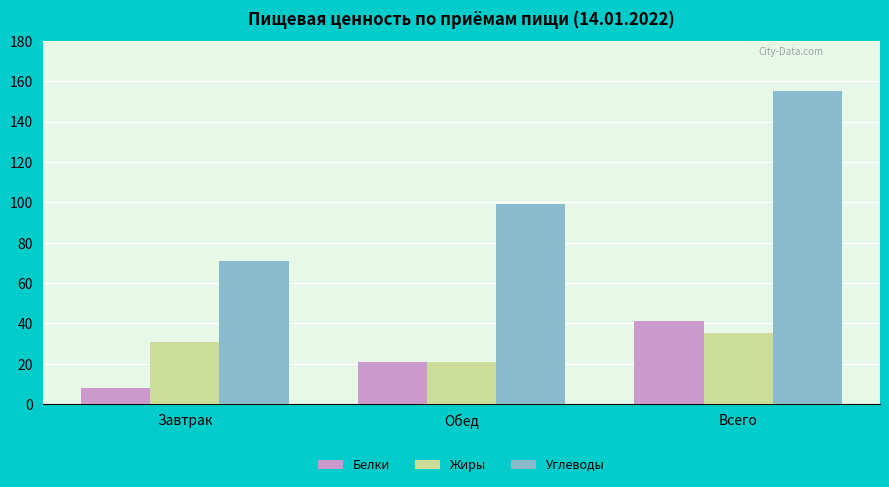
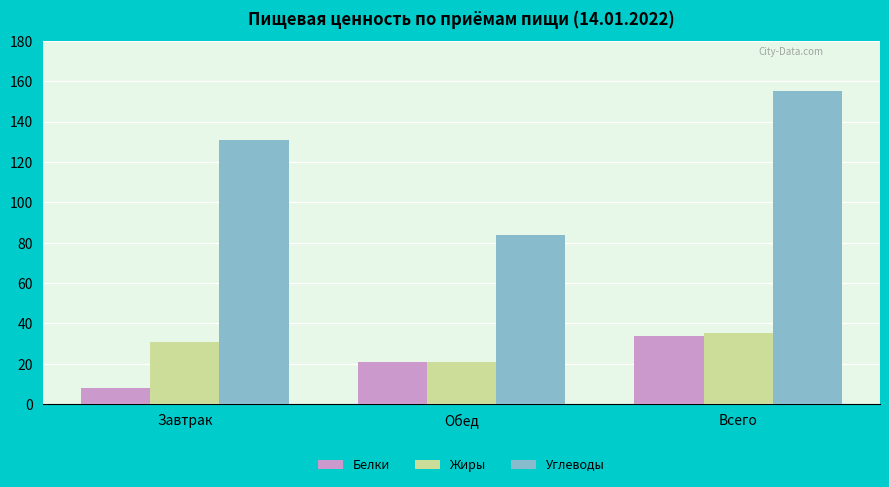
  {
    "Белки": {
      "Завтрак": 8,
      "Обед": 21,
-     "Всего": 41
+     "Всего": 34
    },
    "Жиры": {
      "Завтрак": 31,
      "Обед": 21,
      "Всего": 35
    },
    "Углеводы": {
-     "Завтрак": 71,
-     "Обед": 99,
+     "Завтрак": 131,
+     "Обед": 84,
      "Всего": 155
    }
  }
